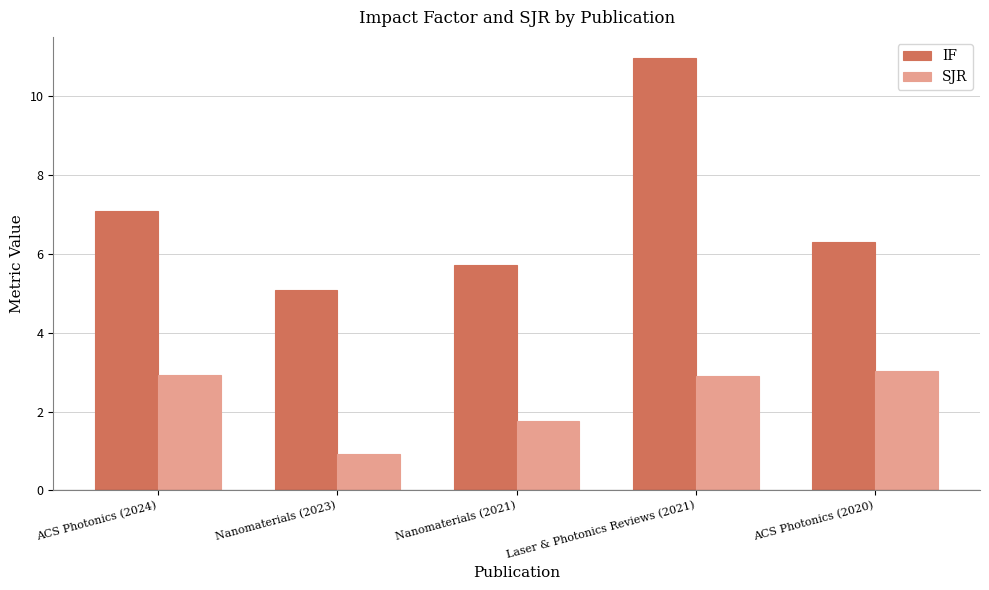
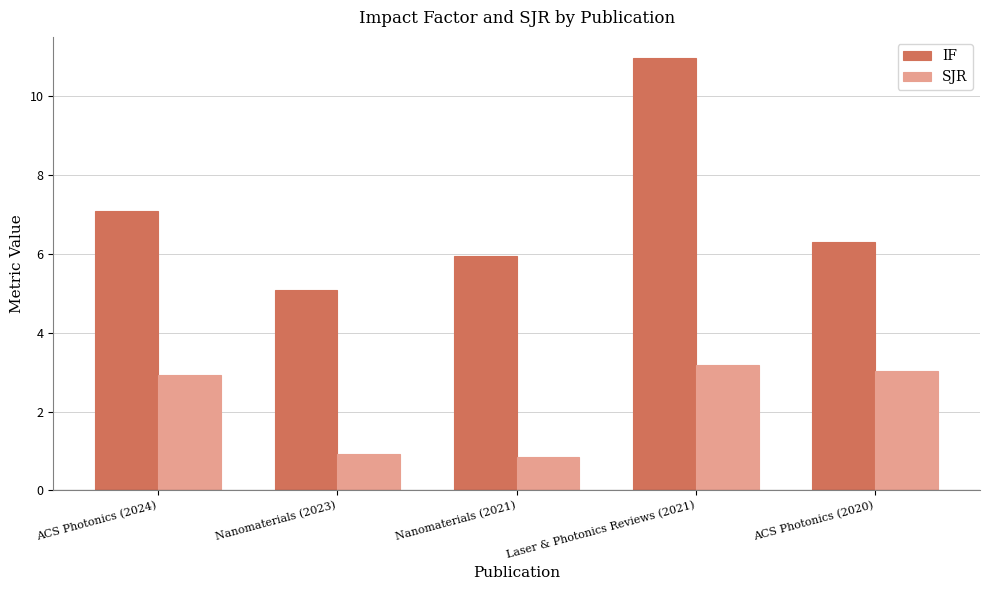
  {
    "IF": {
      "ACS Photonics (2024)": 7.1,
      "Nanomaterials (2023)": 5.1,
-     "Nanomaterials (2021)": 5.7,
+     "Nanomaterials (2021)": 5.9,
      "Laser & Photonics Reviews (2021)": 11.0,
      "ACS Photonics (2020)": 6.3
    },
    "SJR": {
      "ACS Photonics (2024)": 2.9,
      "Nanomaterials (2023)": 0.9,
-     "Nanomaterials (2021)": 1.8,
-     "Laser & Photonics Reviews (2021)": 2.9,
+     "Nanomaterials (2021)": 0.8,
+     "Laser & Photonics Reviews (2021)": 3.2,
      "ACS Photonics (2020)": 3.0
    }
  }
